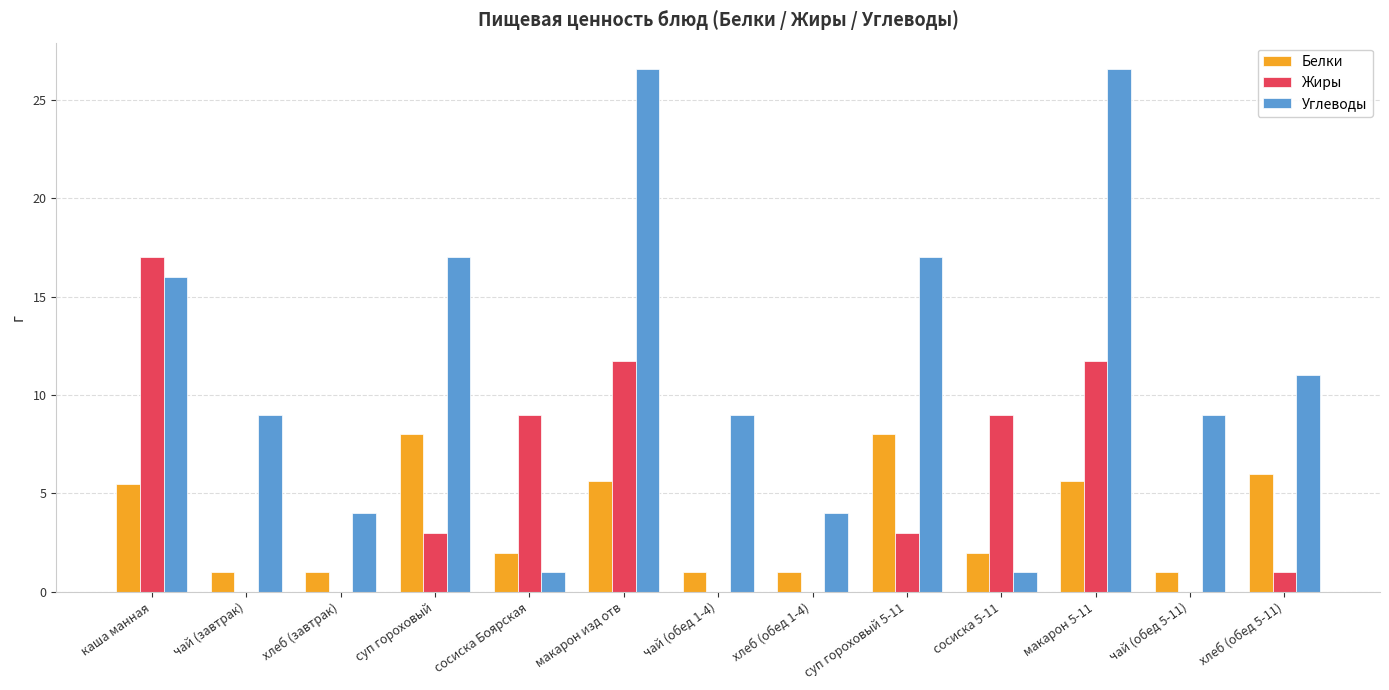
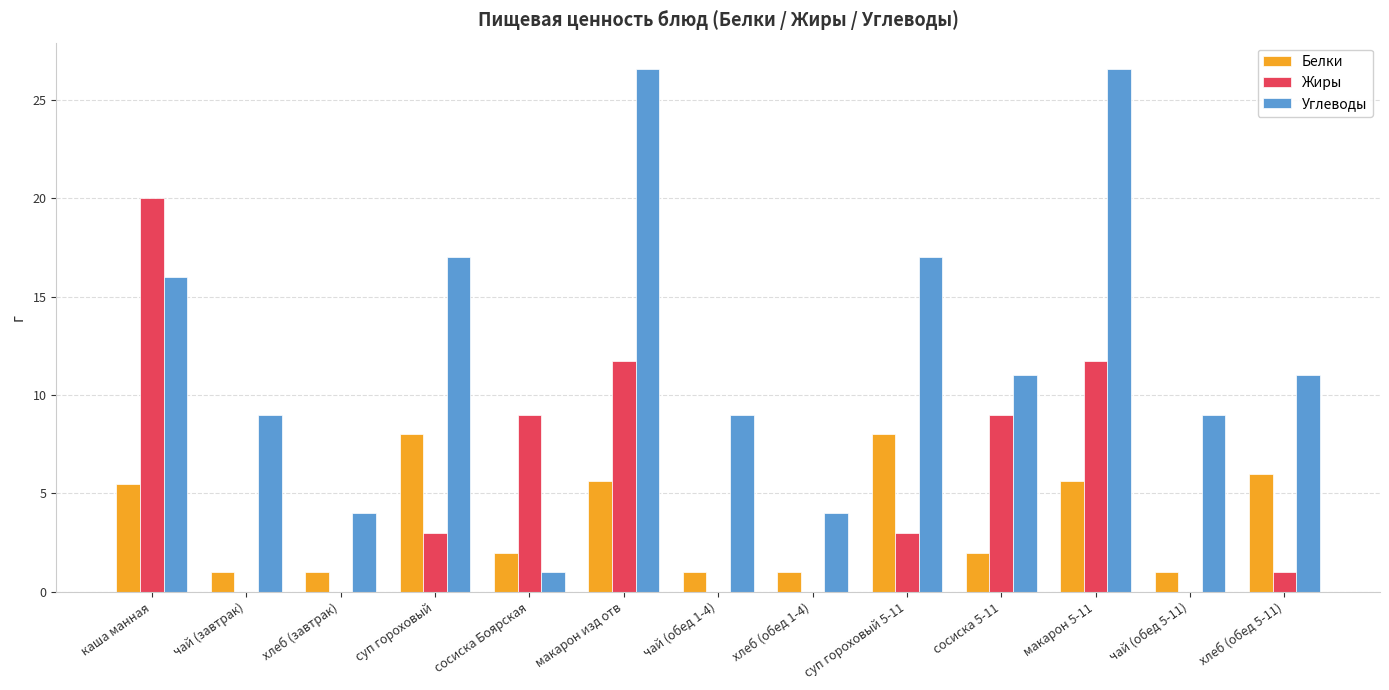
  {
    "Белки": {
      "каша манная": 5.5,
      "чай (завтрак)": 1,
      "хлеб (завтрак)": 1,
      "суп гороховый": 8,
      "сосиска Боярская": 2,
      "макарон изд отв": 5.6,
      "чай (обед 1-4)": 1,
      "хлеб (обед 1-4)": 1,
      "суп гороховый 5-11": 8,
      "сосиска 5-11": 2,
      "макарон 5-11": 5.6,
      "чай (обед 5-11)": 1,
      "хлеб (обед 5-11)": 6
    },
    "Жиры": {
-     "каша манная": 17,
+     "каша манная": 20,
      "чай (завтрак)": 0,
      "хлеб (завтрак)": 0,
      "суп гороховый": 3,
      "сосиска Боярская": 9,
      "макарон изд отв": 11.7,
      "чай (обед 1-4)": 0,
      "хлеб (обед 1-4)": 0,
      "суп гороховый 5-11": 3,
      "сосиска 5-11": 9,
      "макарон 5-11": 11.7,
      "чай (обед 5-11)": 0,
      "хлеб (обед 5-11)": 1
    },
    "Углеводы": {
      "каша манная": 16,
      "чай (завтрак)": 9,
      "хлеб (завтрак)": 4,
      "суп гороховый": 17,
      "сосиска Боярская": 1,
      "макарон изд отв": 26.6,
      "чай (обед 1-4)": 9,
      "хлеб (обед 1-4)": 4,
      "суп гороховый 5-11": 17,
-     "сосиска 5-11": 1,
+     "сосиска 5-11": 11,
      "макарон 5-11": 26.6,
      "чай (обед 5-11)": 9,
      "хлеб (обед 5-11)": 11
    }
  }
